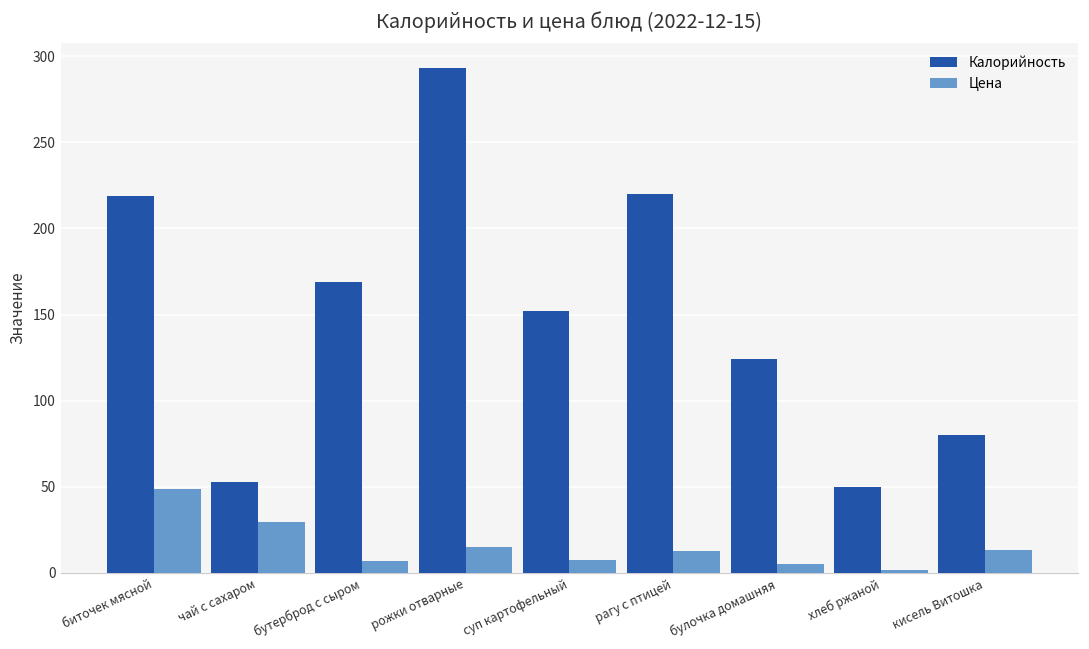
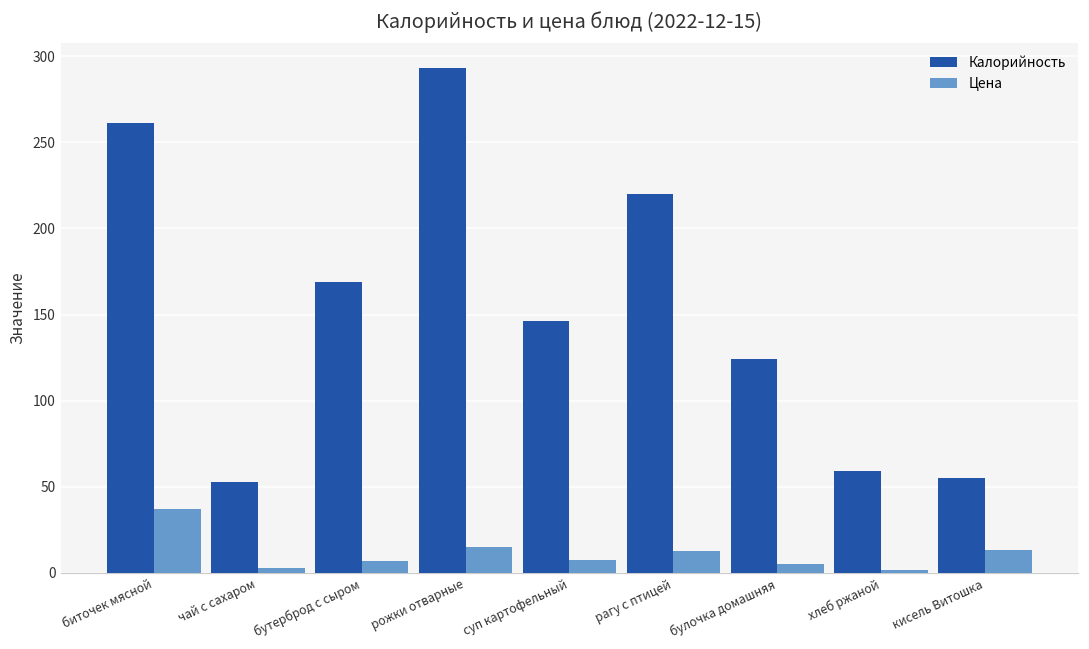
  {
    "Калорийность": {
-     "биточек мясной": 219,
+     "биточек мясной": 261,
      "чай с сахаром": 53,
      "бутерброд с сыром": 169,
      "рожки отварные": 293,
-     "суп картофельный": 152,
+     "суп картофельный": 146,
      "рагу с птицей": 220,
      "булочка домашняя": 124,
-     "хлеб ржаной": 50,
-     "кисель Витошка": 80
+     "хлеб ржаной": 59,
+     "кисель Витошка": 55
    },
    "Цена": {
-     "биточек мясной": 48,
-     "чай с сахаром": 30,
+     "биточек мясной": 37,
+     "чай с сахаром": 3,
      "бутерброд с сыром": 7,
      "рожки отварные": 15,
      "суп картофельный": 7,
      "рагу с птицей": 13,
      "булочка домашняя": 5,
      "хлеб ржаной": 2,
      "кисель Витошка": 13
    }
  }
